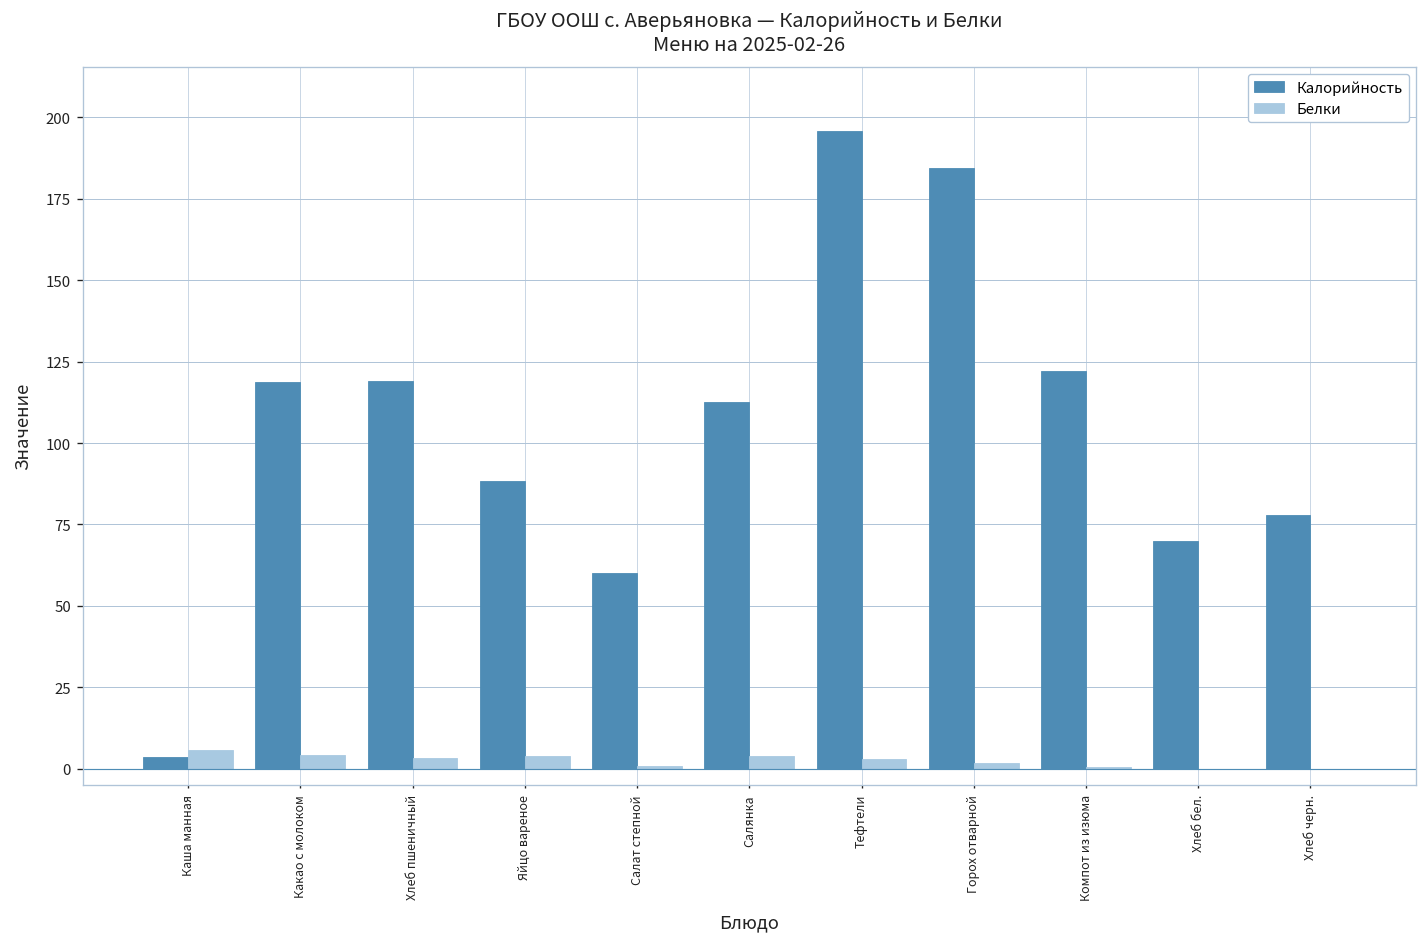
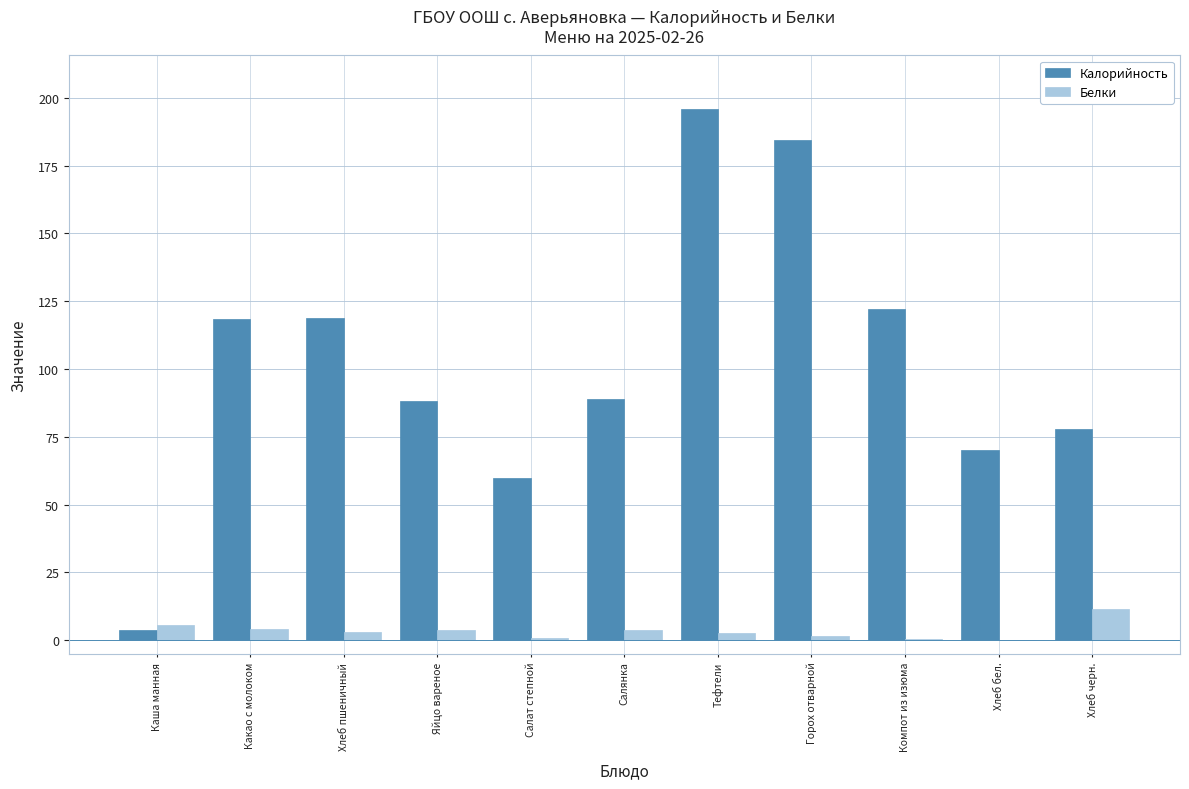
  {
    "Калорийность": {
      "Каша манная": 4,
      "Какао с молоком": 119,
      "Хлеб пшеничный": 119,
      "Яйцо вареное": 88,
      "Салат степной": 60,
-     "Салянка": 113,
+     "Салянка": 89,
      "Тефтели": 196,
      "Горох отварной": 185,
      "Компот из изюма": 122,
      "Хлеб бел.": 70,
      "Хлеб черн.": 78
    },
    "Белки": {
      "Каша манная": 6,
      "Какао с молоком": 4,
      "Хлеб пшеничный": 3,
      "Яйцо вареное": 4,
      "Салянка": 4,
      "Тефтели": 3,
      "Горох отварной": 2,
      "Хлеб бел.": 0,
-     "Хлеб черн.": 0
+     "Хлеб черн.": 11
    }
  }
